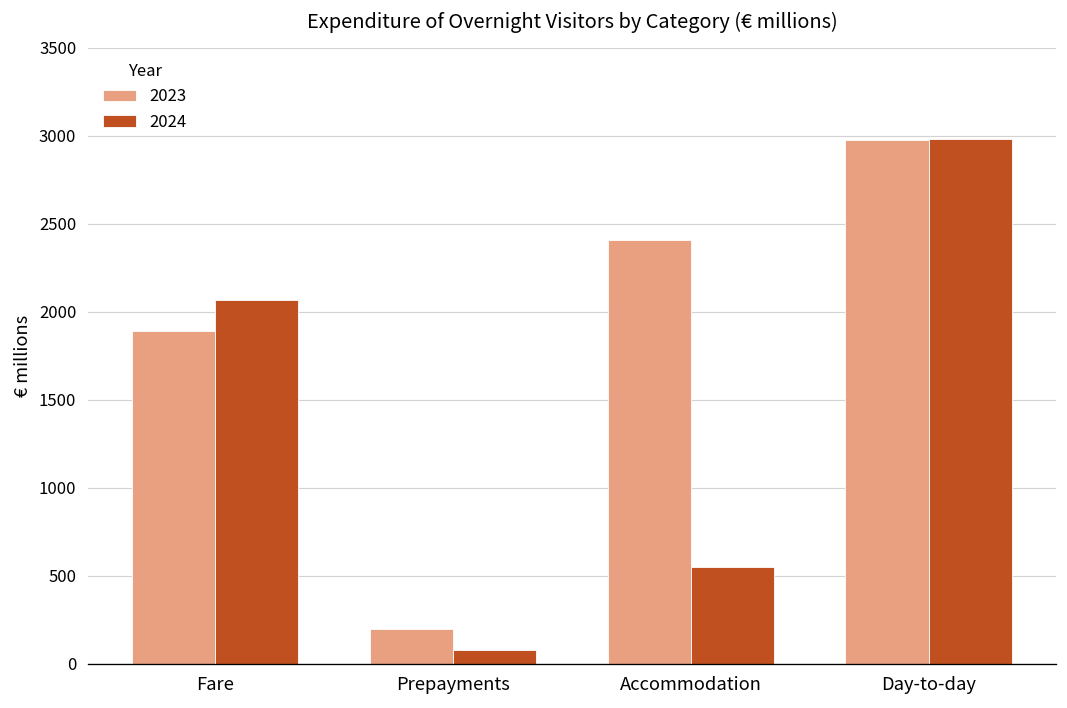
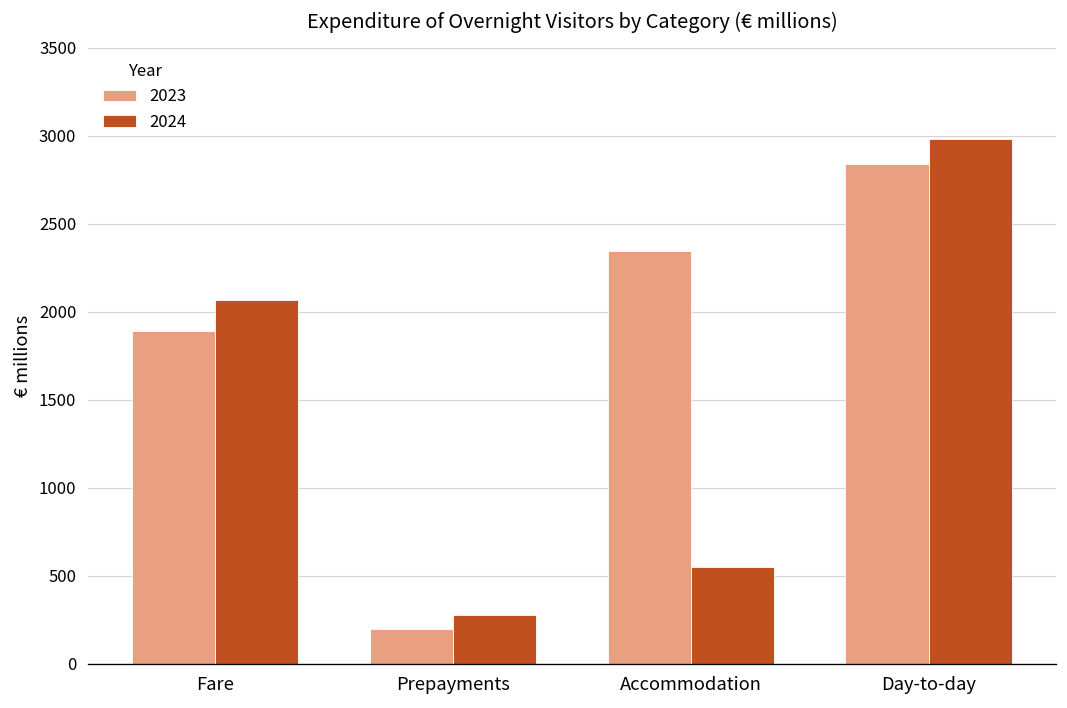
  {
    "2023": {
      "Fare": 1890,
      "Prepayments": 200,
-     "Accommodation": 2410,
-     "Day-to-day": 2980
+     "Accommodation": 2340,
+     "Day-to-day": 2840
    },
    "2024": {
      "Fare": 2070,
-     "Prepayments": 80,
+     "Prepayments": 280,
      "Accommodation": 550,
      "Day-to-day": 2980
    }
  }
